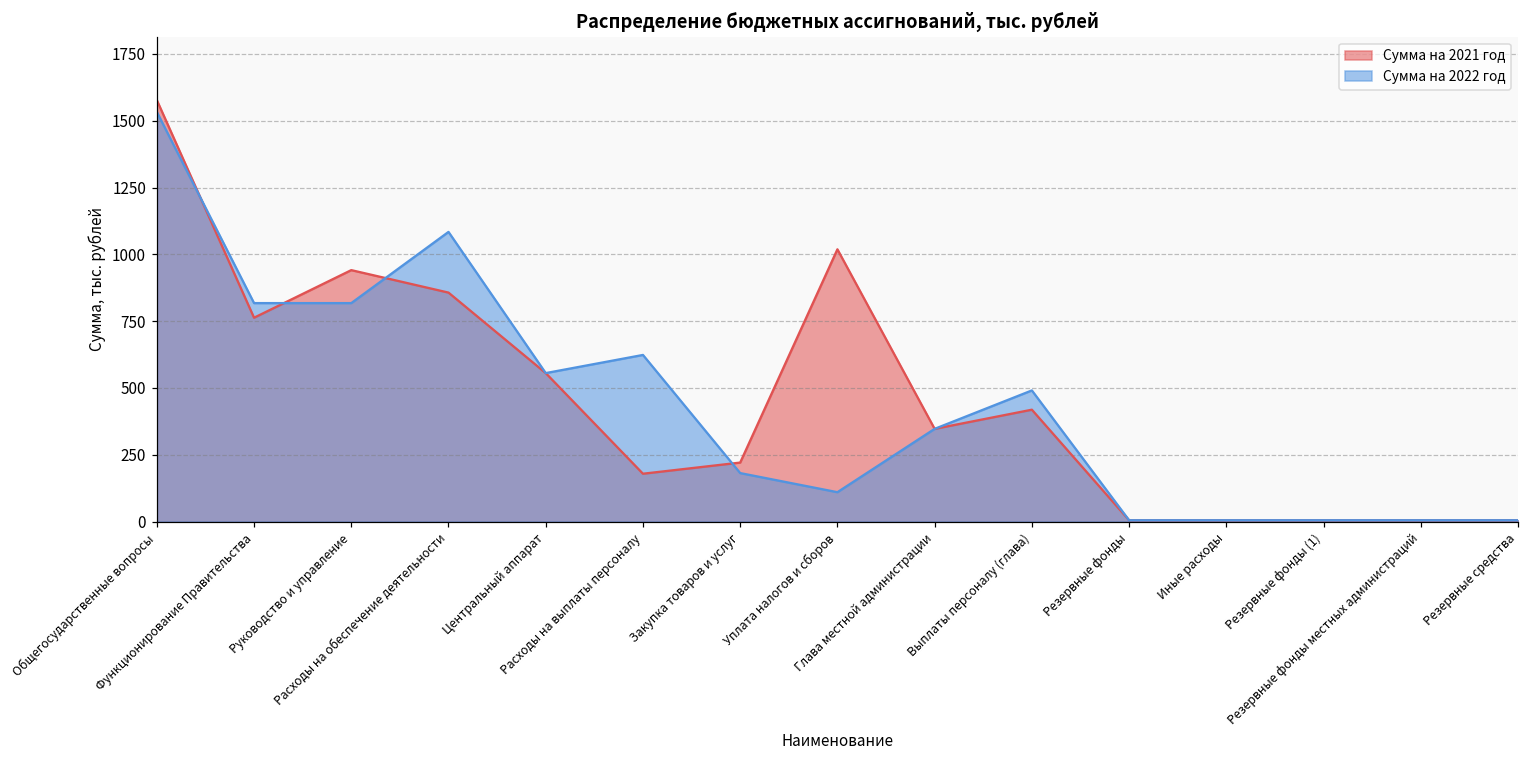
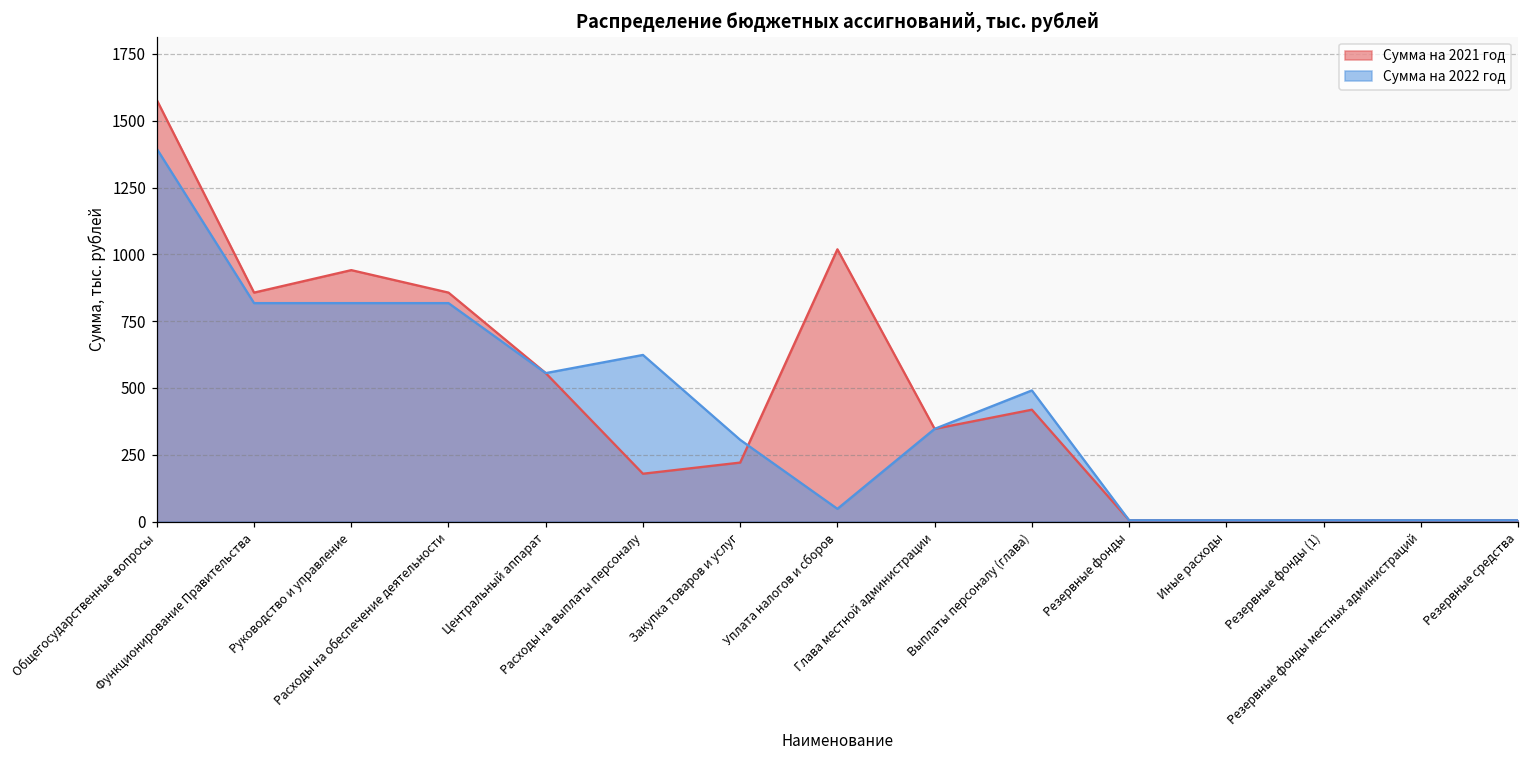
  {
    "Сумма на 2021 год": {
      "Общегосударственные вопросы": 1580,
-     "Функционирование Правительства": 760,
+     "Функционирование Правительства": 860,
      "Руководство и управление": 940,
      "Расходы на обеспечение деятельности": 860,
      "Расходы на выплаты персоналу": 180,
      "Закупка товаров и услуг": 220,
      "Уплата налогов и сборов": 1020,
      "Выплаты персоналу (глава)": 420
    },
    "Сумма на 2022 год": {
-     "Общегосударственные вопросы": 1530,
+     "Общегосударственные вопросы": 1400,
      "Функционирование Правительства": 820,
      "Руководство и управление": 820,
-     "Расходы на обеспечение деятельности": 1080,
+     "Расходы на обеспечение деятельности": 820,
      "Расходы на выплаты персоналу": 620,
-     "Закупка товаров и услуг": 180,
-     "Уплата налогов и сборов": 110,
+     "Закупка товаров и услуг": 310,
+     "Уплата налогов и сборов": 50,
      "Выплаты персоналу (глава)": 490
    }
  }
